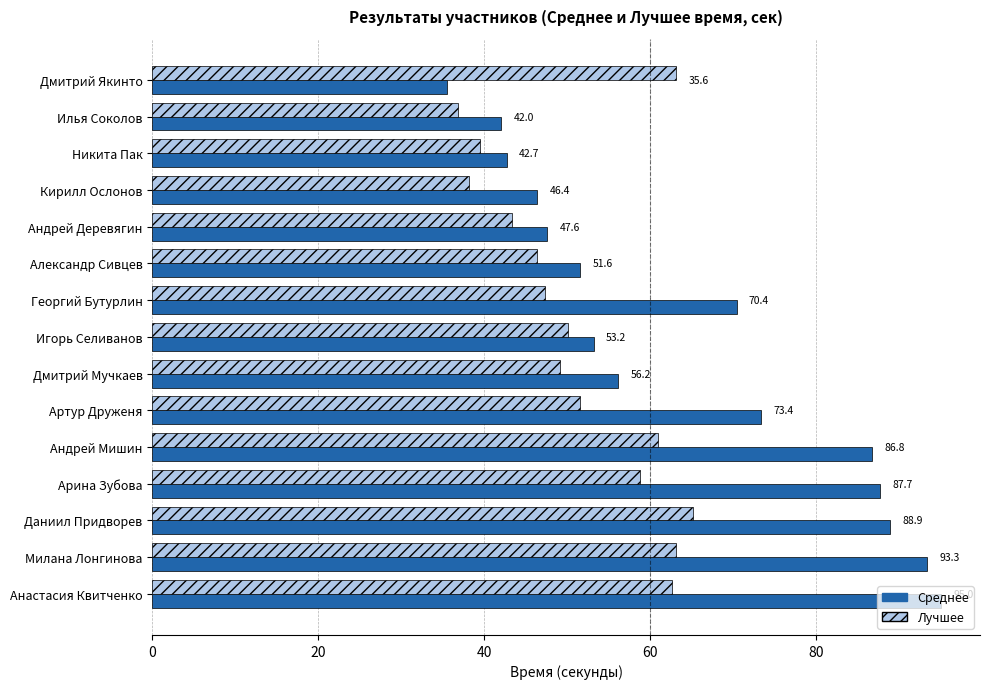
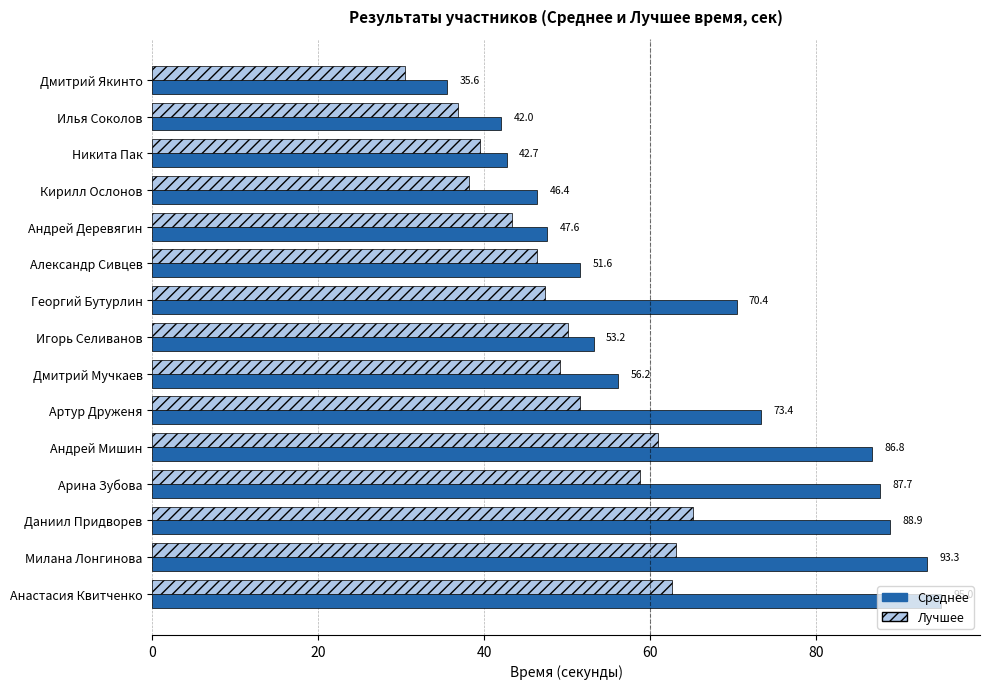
  {
    "Среднее": {
      "Илья Соколов": 42.0,
      "Никита Пак": 42.7,
      "Кирилл Ослонов": 46.4,
      "Андрей Деревягин": 47.6,
      "Александр Сивцев": 51.6,
      "Георгий Бутурлин": 70.4,
      "Игорь Селиванов": 53.2,
      "Дмитрий Мучкаев": 56.2,
      "Артур Друженя": 73.4,
      "Андрей Мишин": 86.8,
      "Арина Зубова": 87.7,
      "Даниил Придворев": 88.9,
      "Милана Лонгинова": 93.3
    },
    "Лучшее": {
-     "Дмитрий Якинто": 63,
+     "Дмитрий Якинто": 30,
      "Илья Соколов": 37,
      "Никита Пак": 40,
      "Кирилл Ослонов": 38,
      "Андрей Деревягин": 43,
      "Александр Сивцев": 46,
      "Георгий Бутурлин": 47,
      "Игорь Селиванов": 50,
      "Дмитрий Мучкаев": 49,
      "Артур Друженя": 51,
      "Андрей Мишин": 61,
      "Арина Зубова": 59,
      "Даниил Придворев": 65,
      "Милана Лонгинова": 63,
      "Анастасия Квитченко": 63
    }
  }
